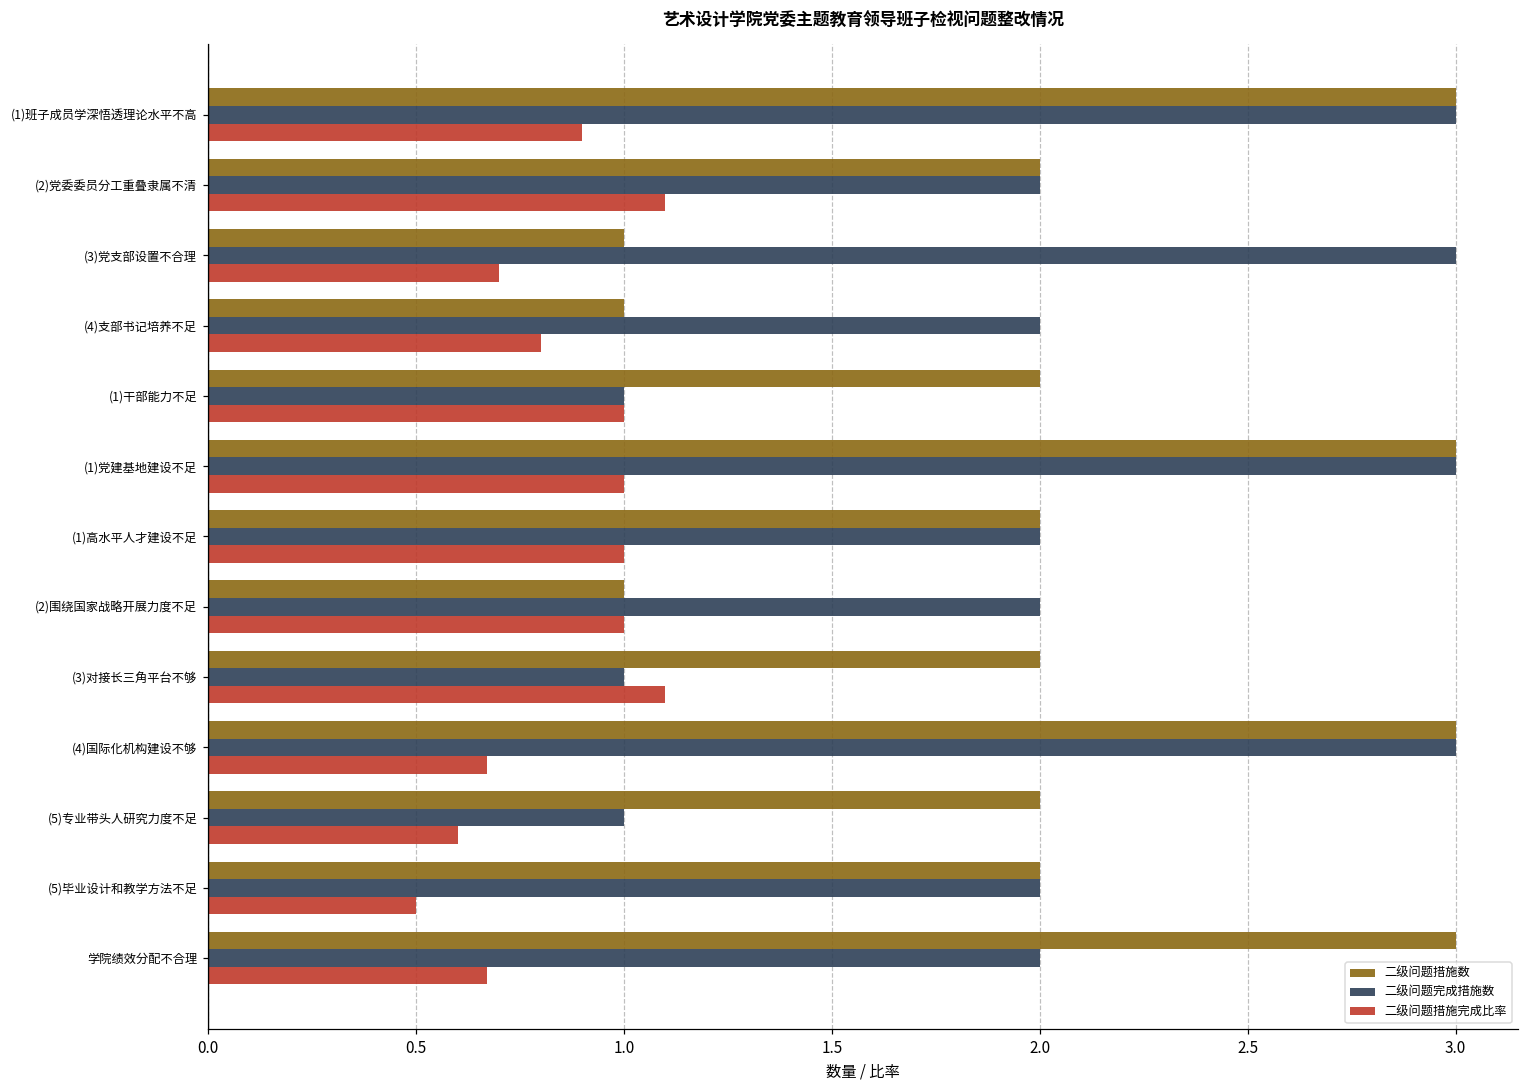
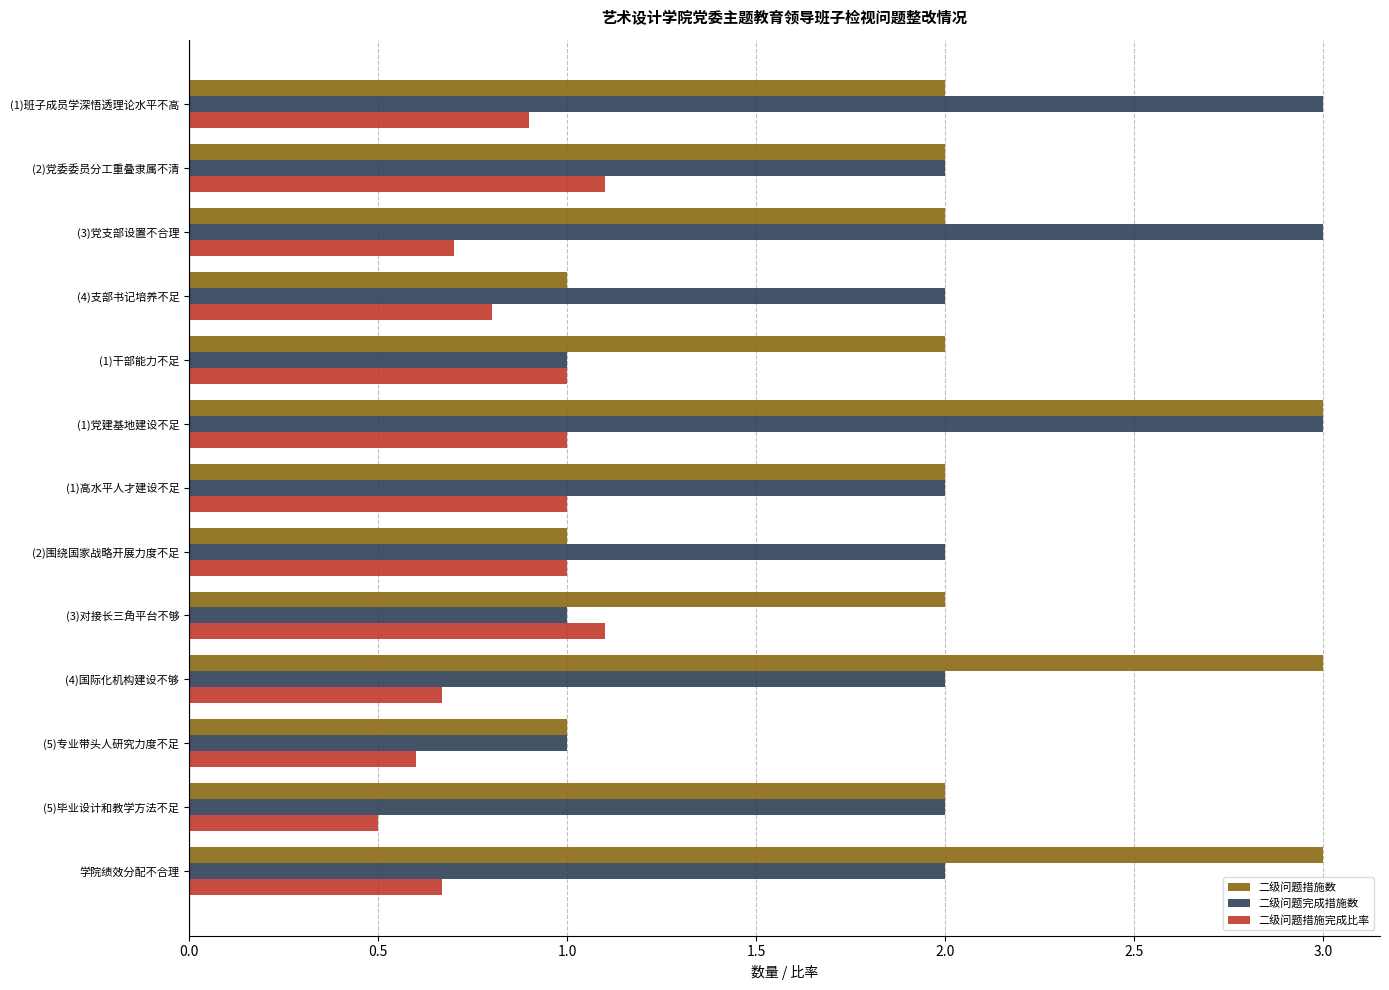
  {
    "二级问题措施数": {
-     "(1)班子成员学深悟透理论水平不高": 3,
+     "(1)班子成员学深悟透理论水平不高": 2,
      "(2)党委委员分工重叠隶属不清": 2,
-     "(3)党支部设置不合理": 1,
+     "(3)党支部设置不合理": 2,
      "(4)支部书记培养不足": 1,
      "(1)干部能力不足": 2,
      "(1)党建基地建设不足": 3,
      "(1)高水平人才建设不足": 2,
      "(2)围绕国家战略开展力度不足": 1,
      "(3)对接长三角平台不够": 2,
      "(4)国际化机构建设不够": 3,
-     "(5)专业带头人研究力度不足": 2,
+     "(5)专业带头人研究力度不足": 1,
      "(5)毕业设计和教学方法不足": 2,
      "学院绩效分配不合理": 3
    },
    "二级问题完成措施数": {
      "(1)班子成员学深悟透理论水平不高": 3,
      "(2)党委委员分工重叠隶属不清": 2,
      "(3)党支部设置不合理": 3,
      "(4)支部书记培养不足": 2,
      "(1)干部能力不足": 1,
      "(1)党建基地建设不足": 3,
      "(1)高水平人才建设不足": 2,
      "(2)围绕国家战略开展力度不足": 2,
      "(3)对接长三角平台不够": 1,
-     "(4)国际化机构建设不够": 3,
+     "(4)国际化机构建设不够": 2,
      "(5)专业带头人研究力度不足": 1,
      "(5)毕业设计和教学方法不足": 2,
      "学院绩效分配不合理": 2
    },
    "二级问题措施完成比率": {
      "(1)班子成员学深悟透理论水平不高": 0.90,
      "(2)党委委员分工重叠隶属不清": 1.10,
      "(3)党支部设置不合理": 0.70,
      "(4)支部书记培养不足": 0.80,
      "(1)干部能力不足": 1,
      "(1)党建基地建设不足": 1,
      "(1)高水平人才建设不足": 1,
      "(2)围绕国家战略开展力度不足": 1,
      "(3)对接长三角平台不够": 1.10,
      "(4)国际化机构建设不够": 0.67,
      "(5)专业带头人研究力度不足": 0.60,
      "(5)毕业设计和教学方法不足": 0.50,
      "学院绩效分配不合理": 0.67
    }
  }
